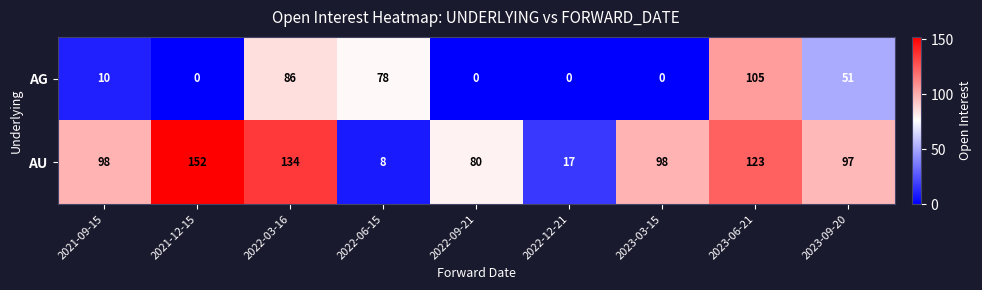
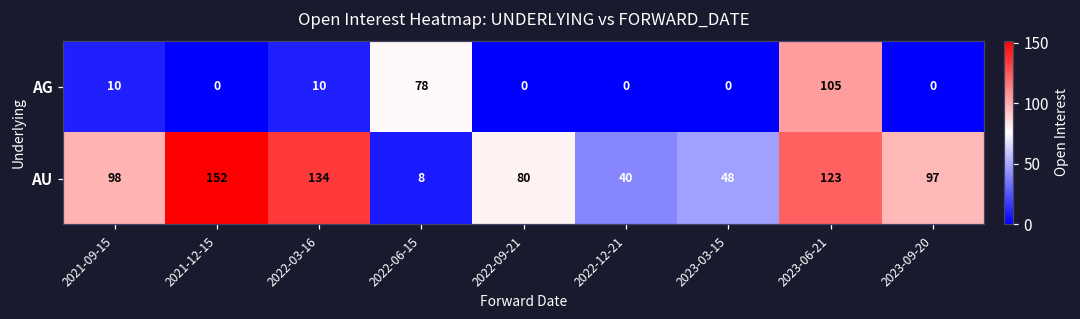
  {
    "AG": {
      "2021-09-15": 10,
      "2021-12-15": 0,
-     "2022-03-16": 86,
+     "2022-03-16": 10,
      "2022-06-15": 78,
      "2022-09-21": 0,
      "2022-12-21": 0,
      "2023-03-15": 0,
      "2023-06-21": 105,
-     "2023-09-20": 51
+     "2023-09-20": 0
    },
    "AU": {
      "2021-09-15": 98,
      "2021-12-15": 152,
      "2022-03-16": 134,
      "2022-06-15": 8,
      "2022-09-21": 80,
-     "2022-12-21": 17,
-     "2023-03-15": 98,
+     "2022-12-21": 40,
+     "2023-03-15": 48,
      "2023-06-21": 123,
      "2023-09-20": 97
    }
  }
